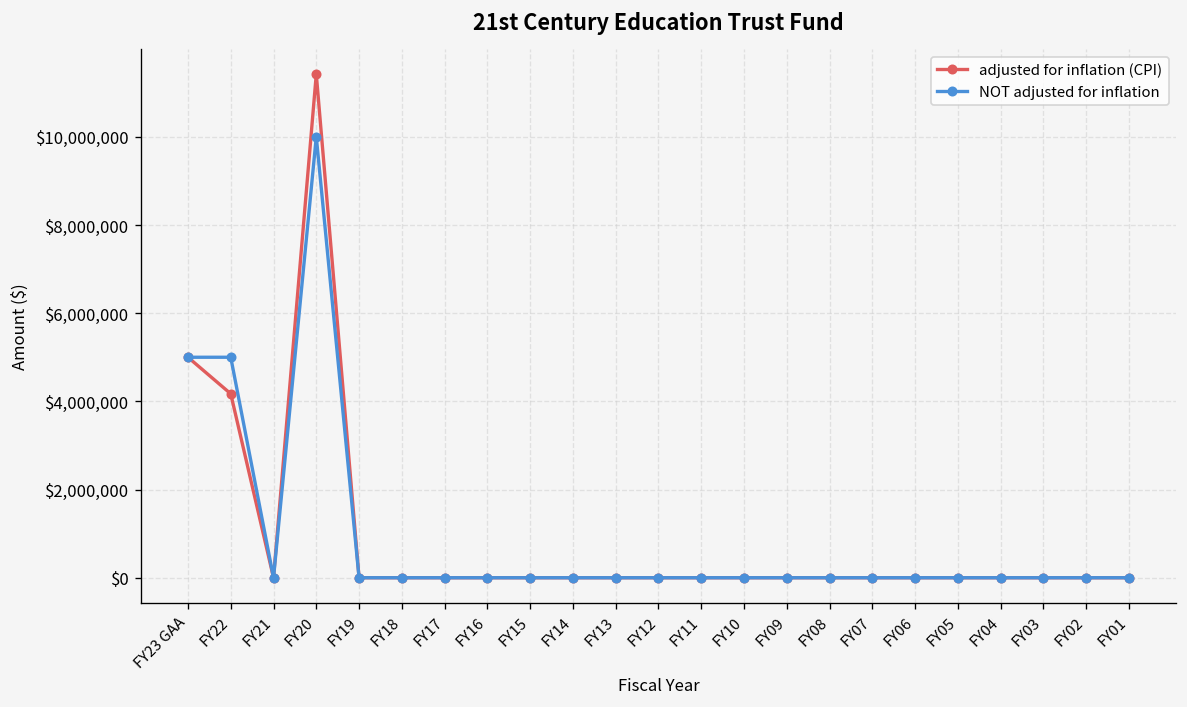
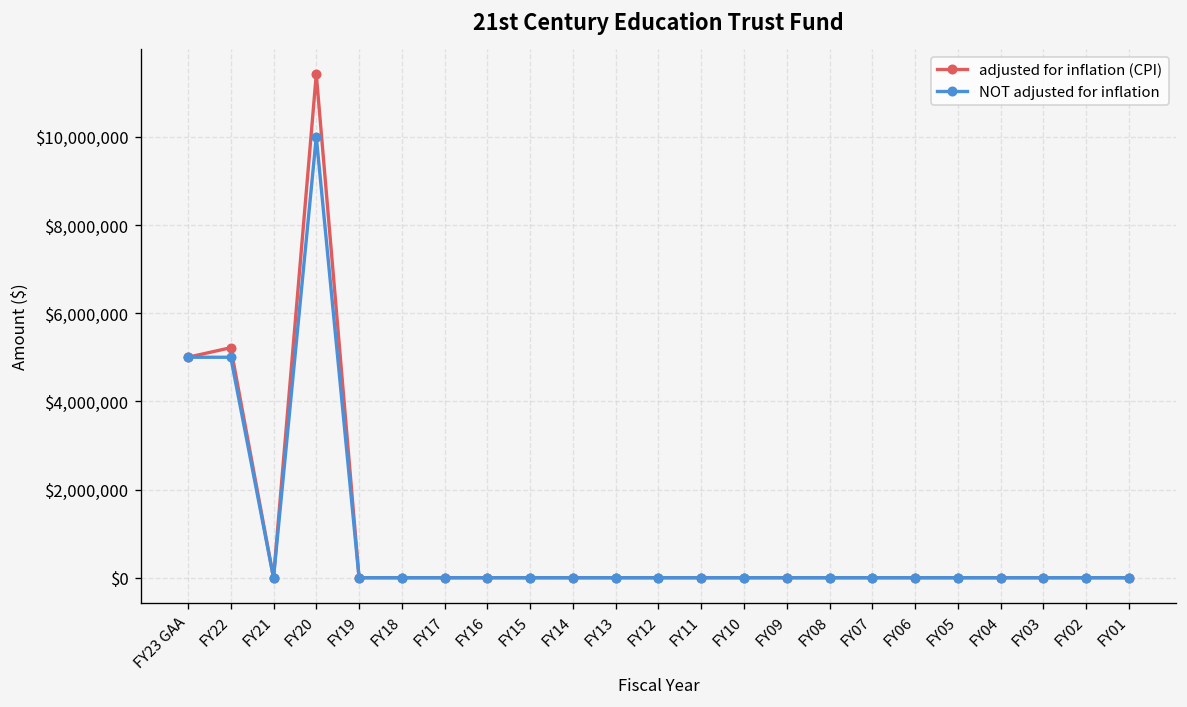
  {
    "adjusted for inflation (CPI)": {
-     "FY22": "$4,200,000",
+     "FY22": "$5,200,000",
      "FY20": "$11,400,000"
    },
    "NOT adjusted for inflation": {
      "FY22": "$5,000,000",
      "FY20": "$10,000,000"
    }
  }
